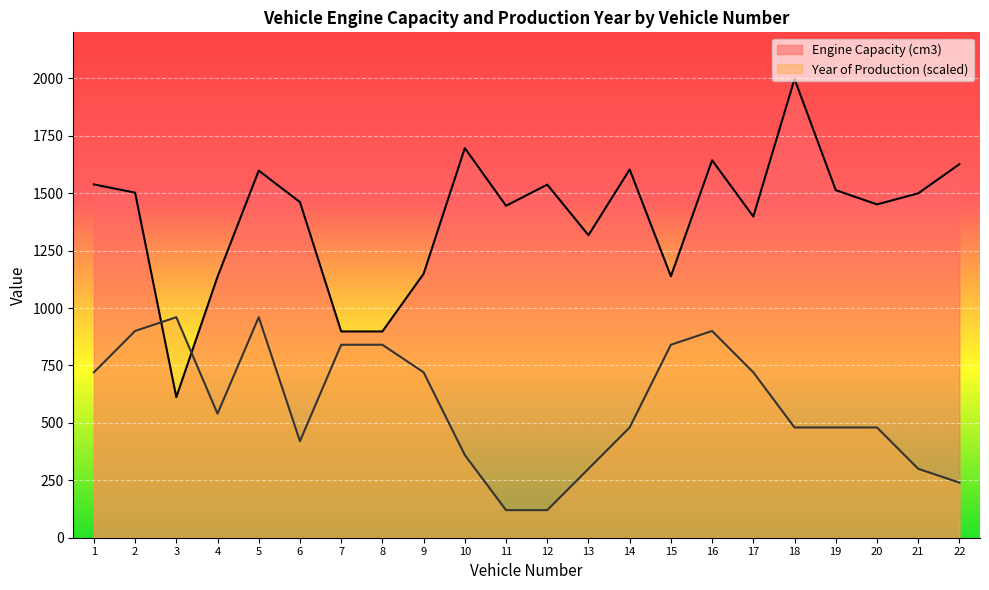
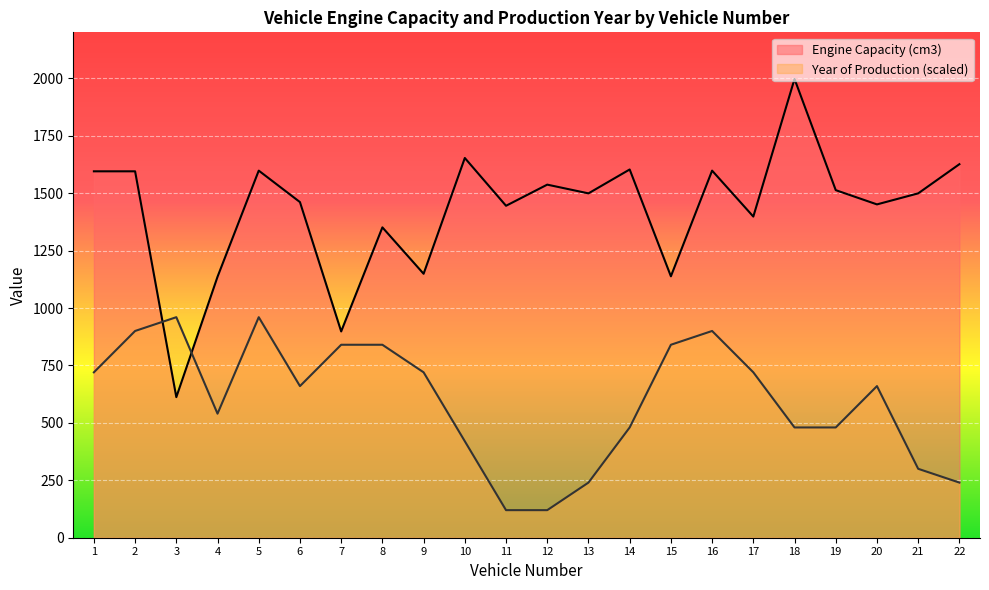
  {
    "Engine Capacity (cm3)": {
-     "1": 1540,
-     "2": 1500,
+     "1": 1600,
+     "2": 1600,
      "3": 610,
      "4": 1140,
      "5": 1600,
      "6": 1460,
      "7": 900,
-     "8": 900,
+     "8": 1350,
      "9": 1150,
-     "10": 1700,
+     "10": 1650,
      "11": 1450,
      "12": 1540,
-     "13": 1320,
+     "13": 1500,
      "14": 1600,
      "15": 1140,
-     "16": 1640,
+     "16": 1600,
      "17": 1400,
      "19": 1510,
      "20": 1450,
      "21": 1500,
      "22": 1630
    },
    "Year of Production (scaled)": {
      "1": 720,
      "2": 900,
      "3": 960,
      "4": 540,
      "5": 960,
-     "6": 420,
+     "6": 660,
      "7": 840,
      "8": 840,
      "9": 720,
-     "10": 360,
+     "10": 420,
      "11": 120,
      "12": 120,
-     "13": 300,
+     "13": 240,
      "14": 480,
      "15": 840,
      "16": 900,
      "17": 720,
      "18": 480,
      "19": 480,
-     "20": 480,
+     "20": 660,
      "21": 300,
      "22": 240
    }
  }
